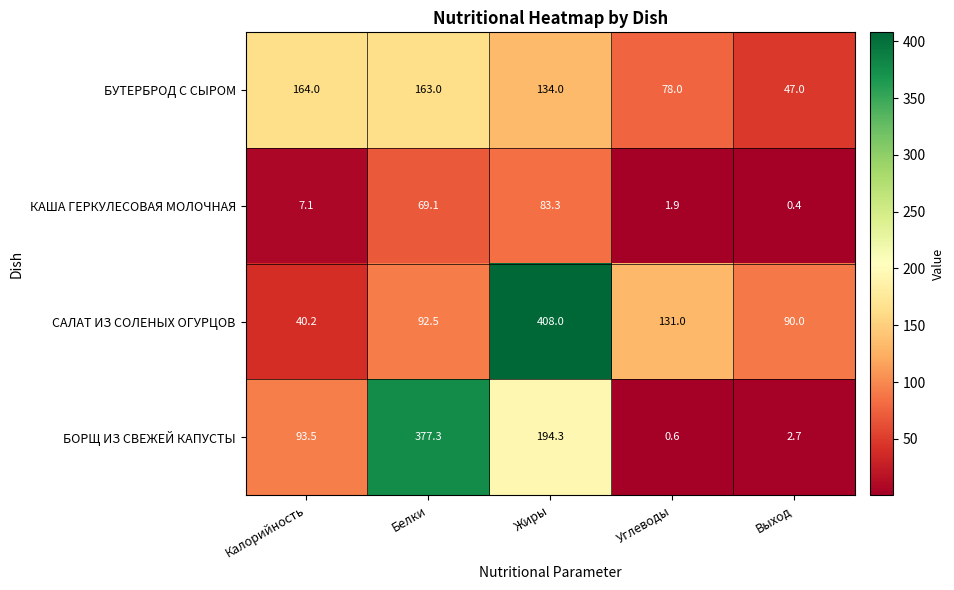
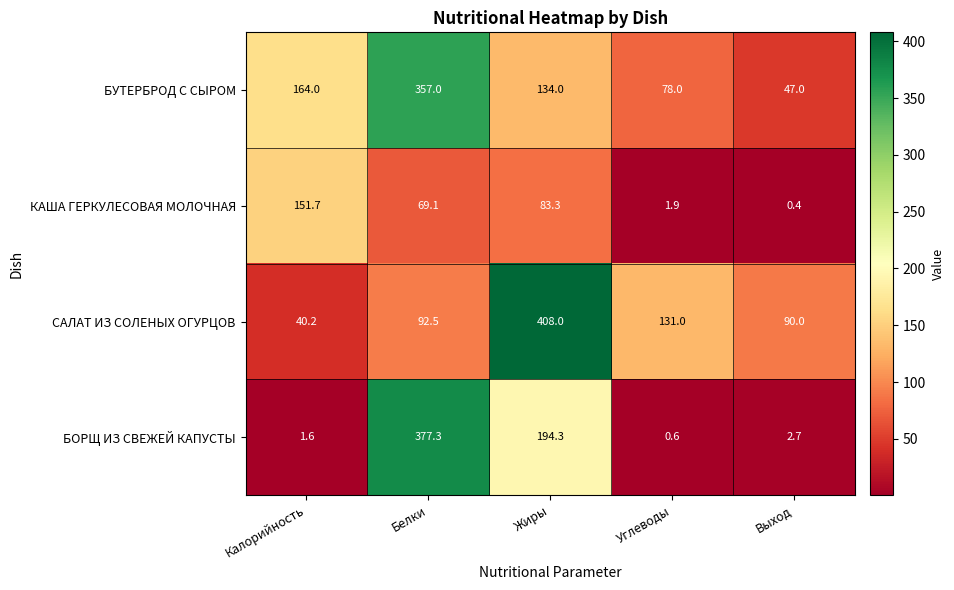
  {
    "БУТЕРБРОД С СЫРОМ": {
      "Калорийность": 164.0,
-     "Белки": 163.0,
+     "Белки": 357.0,
      "Жиры": 134.0,
      "Углеводы": 78.0,
      "Выход": 47.0
    },
    "КАША ГЕРКУЛЕСОВАЯ МОЛОЧНАЯ": {
-     "Калорийность": 7.1,
+     "Калорийность": 151.7,
      "Белки": 69.1,
      "Жиры": 83.3,
      "Углеводы": 1.9,
      "Выход": 0.4
    },
    "САЛАТ ИЗ СОЛЕНЫХ ОГУРЦОВ": {
      "Калорийность": 40.2,
      "Белки": 92.5,
      "Жиры": 408.0,
      "Углеводы": 131.0,
      "Выход": 90.0
    },
    "БОРЩ ИЗ СВЕЖЕЙ КАПУСТЫ": {
-     "Калорийность": 93.5,
+     "Калорийность": 1.6,
      "Белки": 377.3,
      "Жиры": 194.3,
      "Углеводы": 0.6,
      "Выход": 2.7
    }
  }
